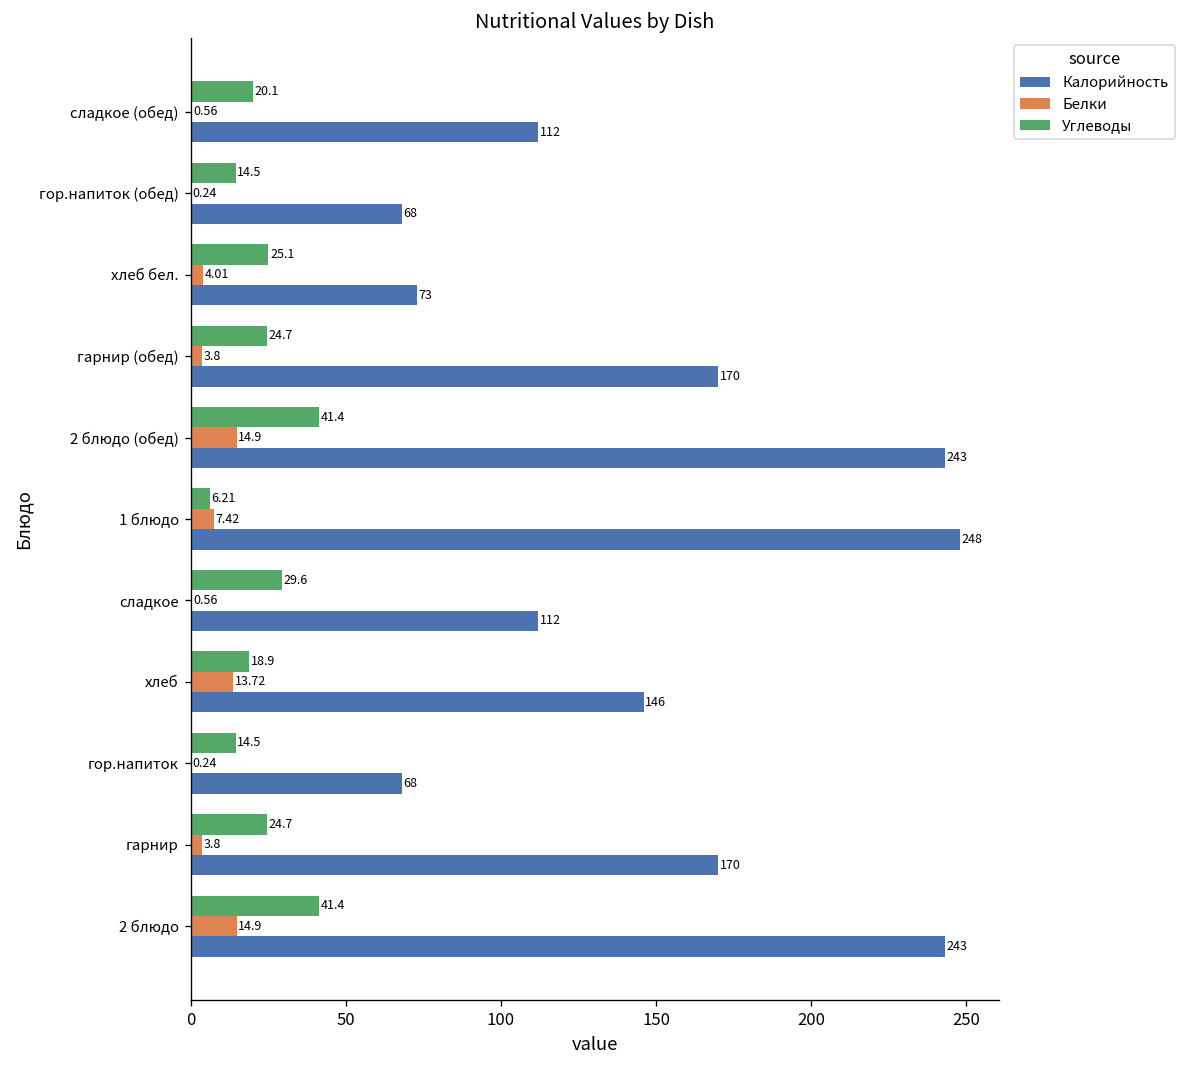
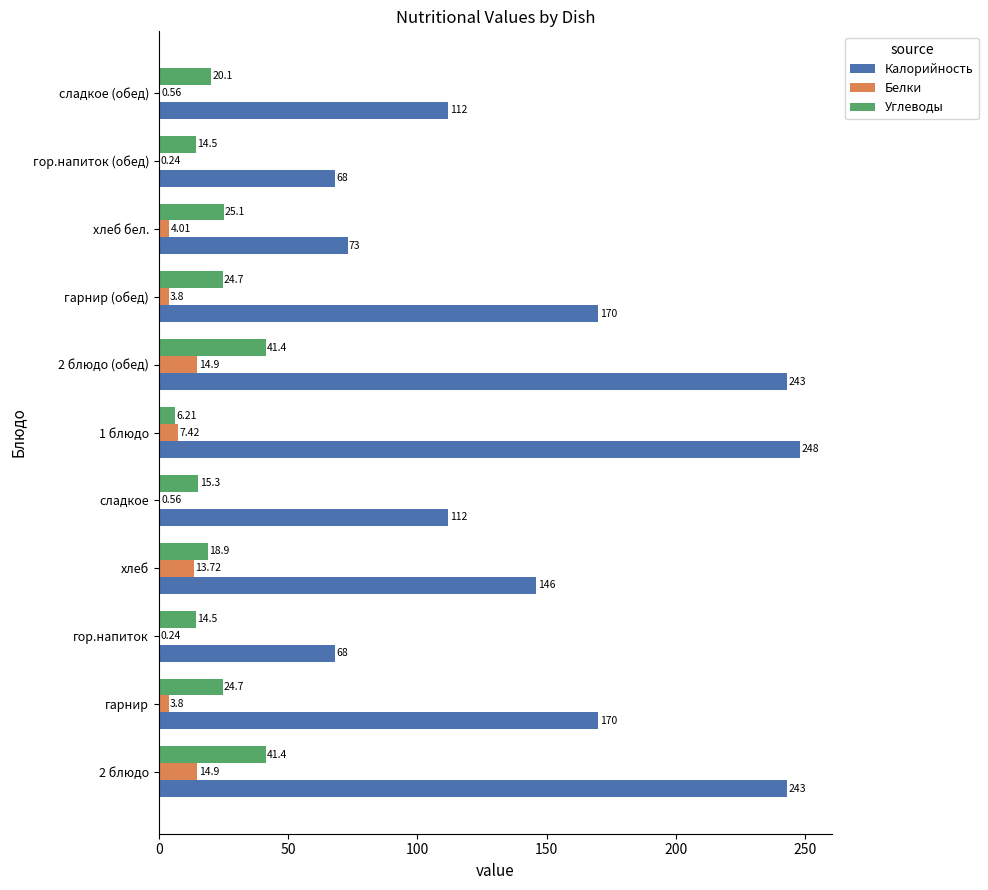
  {
    "Калорийность": {
      "сладкое (обед)": 112,
      "гор.напиток (обед)": 68,
      "хлеб бел.": 73,
      "гарнир (обед)": 170,
      "2 блюдо (обед)": 243,
      "1 блюдо": 248,
      "сладкое": 112,
      "хлеб": 146,
      "гор.напиток": 68,
      "гарнир": 170,
      "2 блюдо": 243
    },
    "Белки": {
      "сладкое (обед)": 0.56,
      "гор.напиток (обед)": 0.24,
      "хлеб бел.": 4.01,
      "гарнир (обед)": 3.8,
      "2 блюдо (обед)": 14.9,
      "1 блюдо": 7.42,
      "сладкое": 0.56,
      "хлеб": 13.72,
      "гор.напиток": 0.24,
      "гарнир": 3.8,
      "2 блюдо": 14.9
    },
    "Углеводы": {
      "сладкое (обед)": 20.1,
      "гор.напиток (обед)": 14.5,
      "хлеб бел.": 25.1,
      "гарнир (обед)": 24.7,
      "2 блюдо (обед)": 41.4,
      "1 блюдо": 6.21,
-     "сладкое": 29.6,
+     "сладкое": 15.3,
      "хлеб": 18.9,
      "гор.напиток": 14.5,
      "гарнир": 24.7,
      "2 блюдо": 41.4
    }
  }
